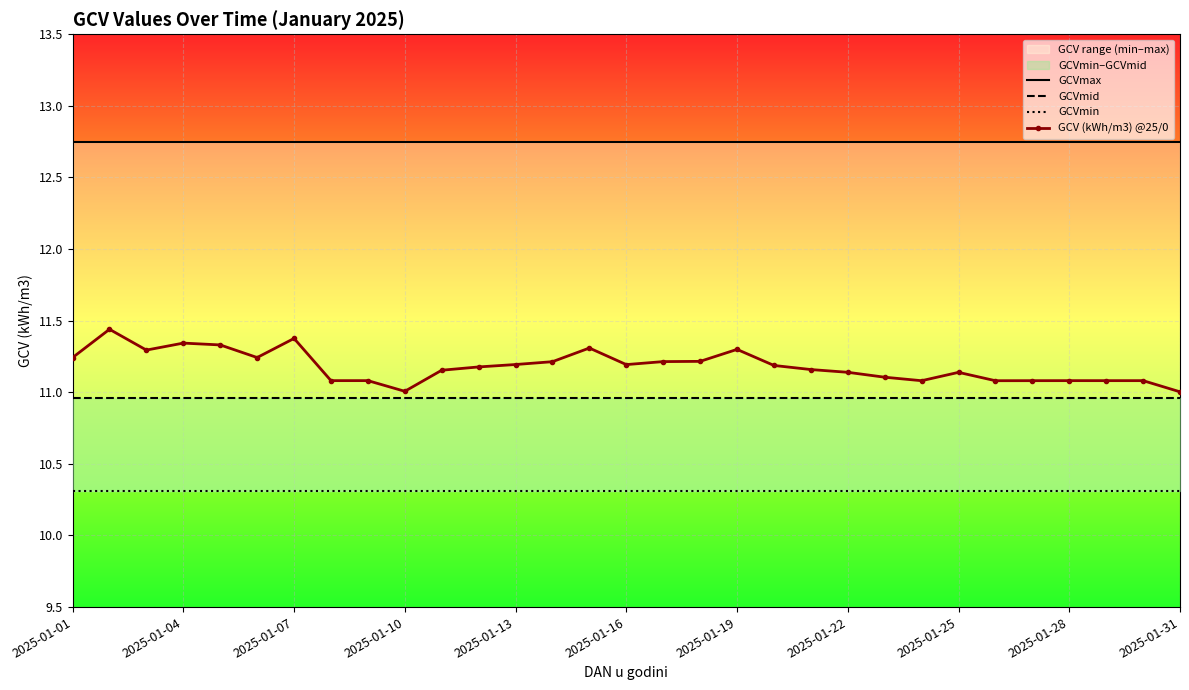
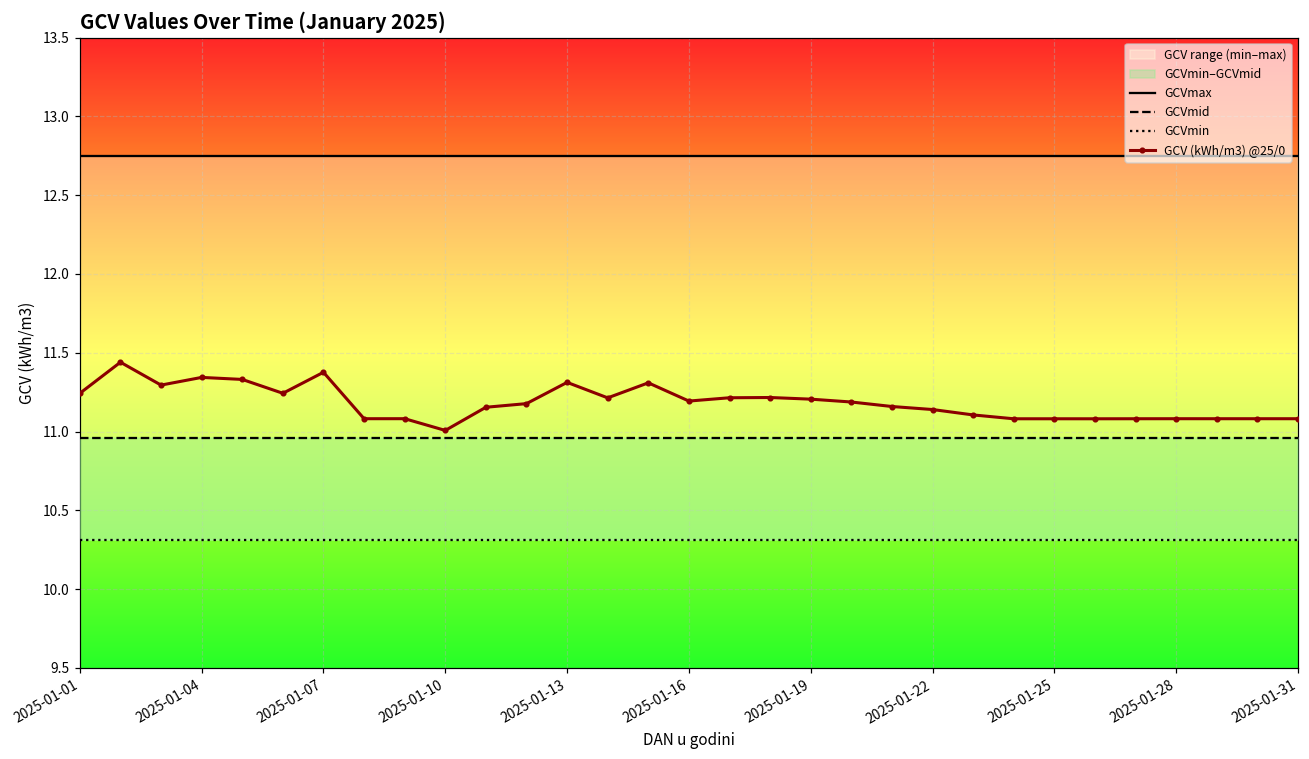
  {
    "GCV range (min–max)": {
      "2025-01-01": 12.75,
      "2025-01-04": 12.75,
      "2025-01-07": 12.75,
      "2025-01-10": 12.75,
      "2025-01-13": 12.75,
      "2025-01-16": 12.75,
      "2025-01-19": 12.75,
      "2025-01-22": 12.75,
      "2025-01-25": 12.75,
      "2025-01-28": 12.75,
      "2025-01-31": 12.75
    },
    "GCVmin–GCVmid": {
      "2025-01-01": 10.96,
      "2025-01-04": 10.96,
      "2025-01-07": 10.96,
      "2025-01-10": 10.96,
      "2025-01-13": 10.96,
      "2025-01-16": 10.96,
      "2025-01-19": 10.96,
      "2025-01-22": 10.96,
      "2025-01-25": 10.96,
      "2025-01-28": 10.96,
      "2025-01-31": 10.96
    },
    "GCVmin": {
      "2025-01-01": 10.31,
      "2025-01-04": 10.31,
      "2025-01-07": 10.31,
      "2025-01-10": 10.31,
      "2025-01-13": 10.31,
      "2025-01-16": 10.31,
      "2025-01-19": 10.31,
      "2025-01-22": 10.31,
      "2025-01-25": 10.31,
      "2025-01-28": 10.31,
      "2025-01-31": 10.31
    },
    "GCV (kWh/m3) @25/0": {
      "2025-01-01": 11.24,
      "2025-01-04": 11.34,
      "2025-01-07": 11.38,
      "2025-01-10": 11.01,
-     "2025-01-13": 11.19,
+     "2025-01-13": 11.31,
      "2025-01-16": 11.19,
-     "2025-01-19": 11.30,
+     "2025-01-19": 11.21,
      "2025-01-22": 11.14,
-     "2025-01-25": 11.14,
+     "2025-01-25": 11.08,
      "2025-01-28": 11.08,
-     "2025-01-31": 11.00
+     "2025-01-31": 11.08
    }
  }
